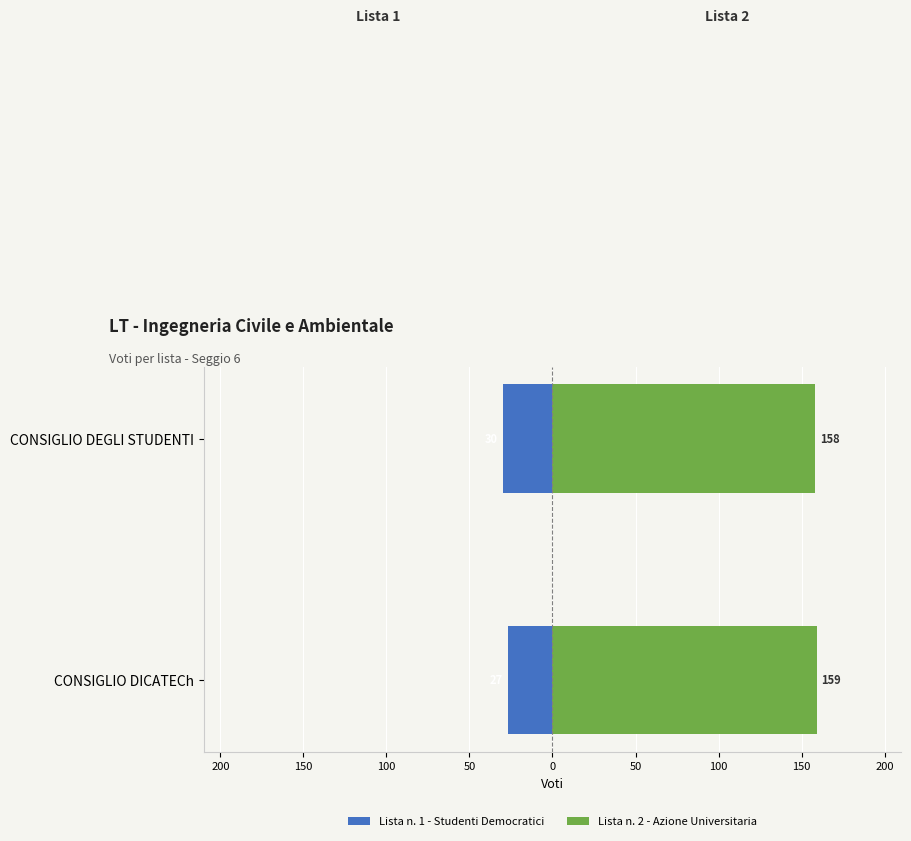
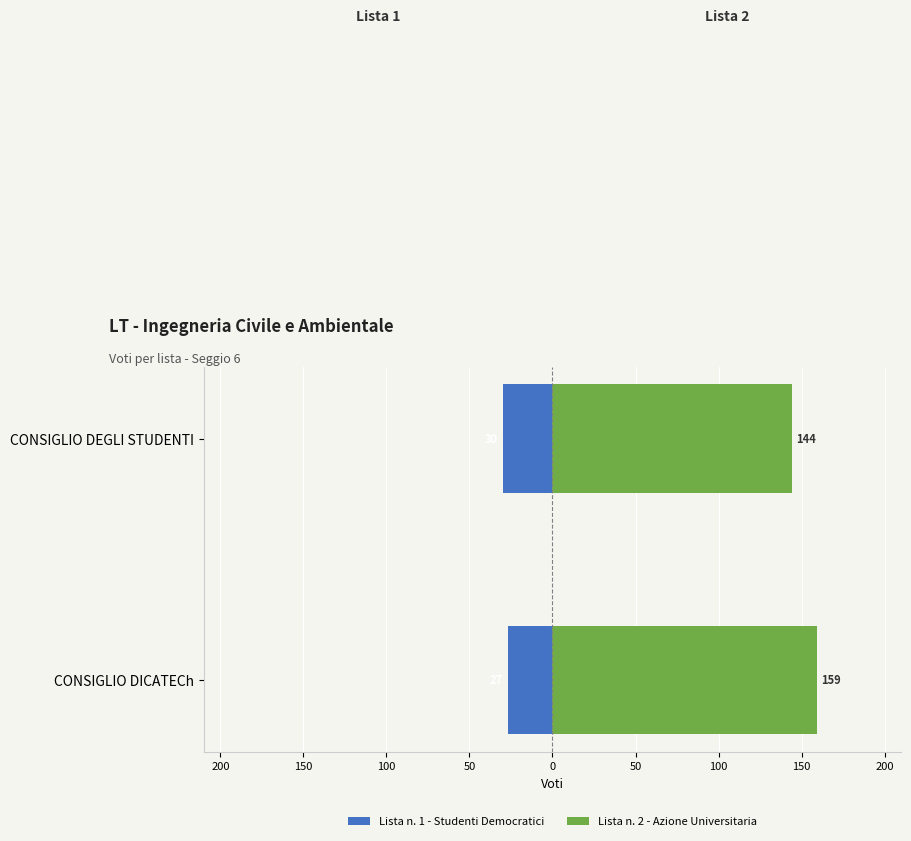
  {
    "Lista n. 2 - Azione Universitaria": {
-     "CONSIGLIO DEGLI STUDENTI": 158,
+     "CONSIGLIO DEGLI STUDENTI": 144,
      "CONSIGLIO DICATECh": 159
    }
  }
